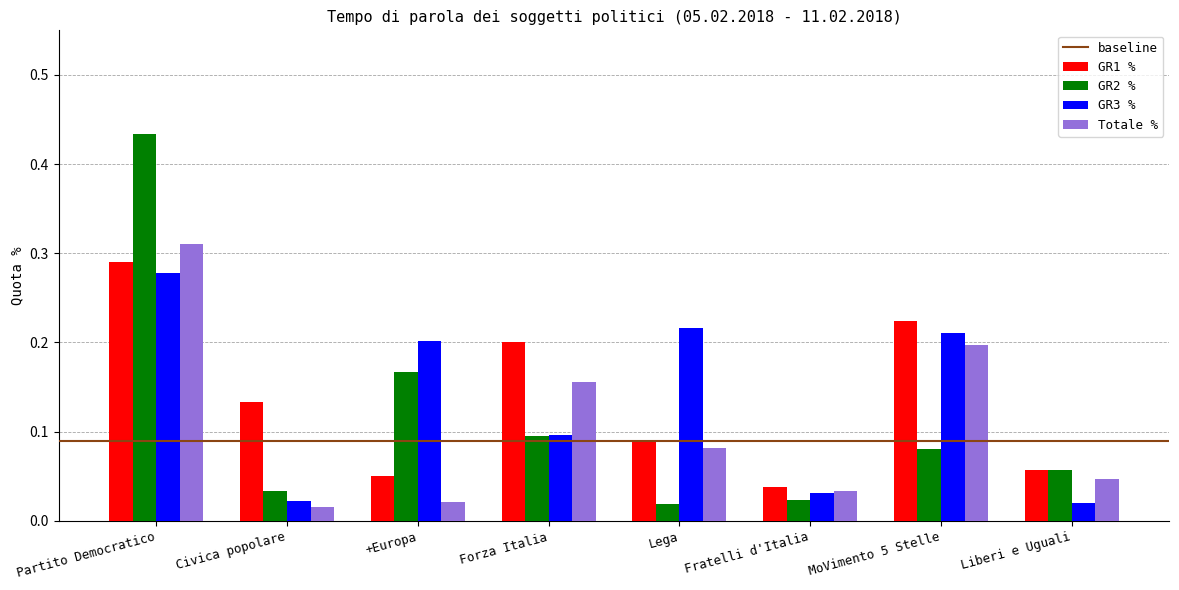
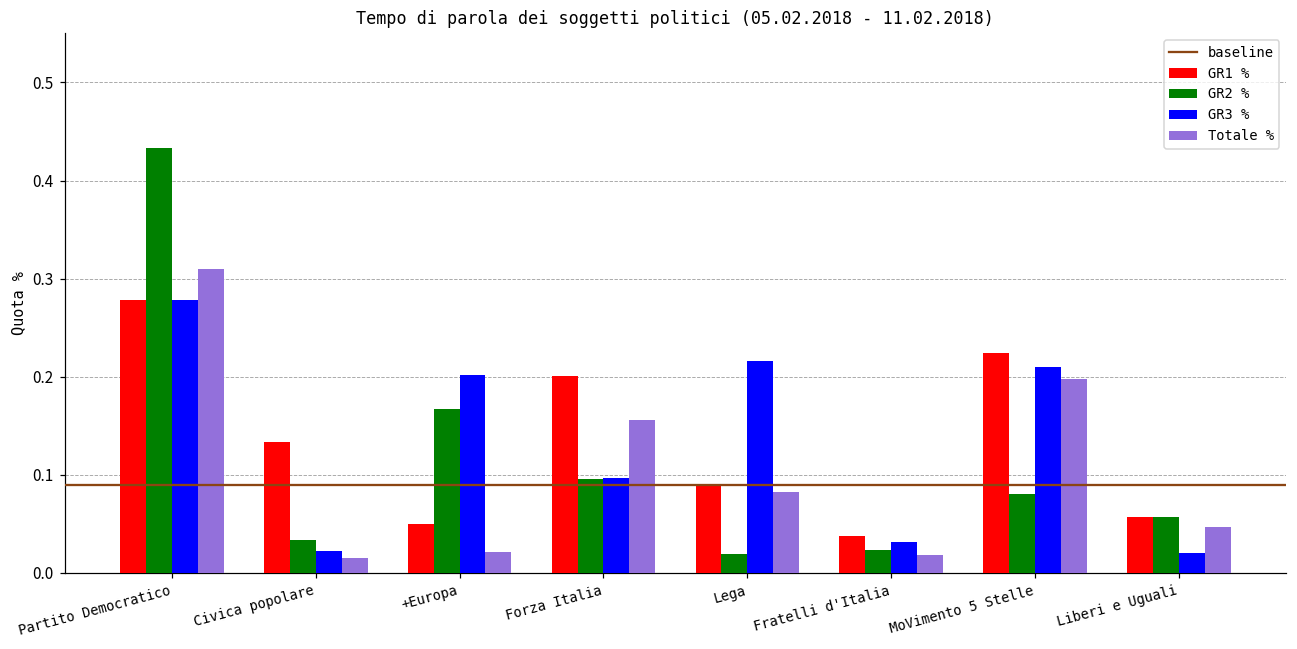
  {
    "GR1 %": {
-     "Partito Democratico": 0.29,
+     "Partito Democratico": 0.28,
      "Civica popolare": 0.13,
      "+Europa": 0.05,
      "Forza Italia": 0.20,
      "Lega": 0.09,
      "Fratelli d'Italia": 0.04,
      "MoVimento 5 Stelle": 0.22,
      "Liberi e Uguali": 0.06
    },
    "GR2 %": {
      "Partito Democratico": 0.43,
      "Civica popolare": 0.03,
      "+Europa": 0.17,
      "Forza Italia": 0.10,
      "Lega": 0.02,
      "Fratelli d'Italia": 0.02,
      "MoVimento 5 Stelle": 0.08,
      "Liberi e Uguali": 0.06
    },
    "GR3 %": {
      "Partito Democratico": 0.28,
      "Civica popolare": 0.02,
      "+Europa": 0.20,
      "Forza Italia": 0.10,
      "Lega": 0.22,
      "Fratelli d'Italia": 0.03,
      "MoVimento 5 Stelle": 0.21,
      "Liberi e Uguali": 0.02
    },
    "Totale %": {
      "Partito Democratico": 0.31,
      "Civica popolare": 0.02,
      "+Europa": 0.02,
      "Forza Italia": 0.16,
      "Lega": 0.08,
-     "Fratelli d'Italia": 0.03,
+     "Fratelli d'Italia": 0.02,
      "MoVimento 5 Stelle": 0.20,
      "Liberi e Uguali": 0.05
    }
  }
